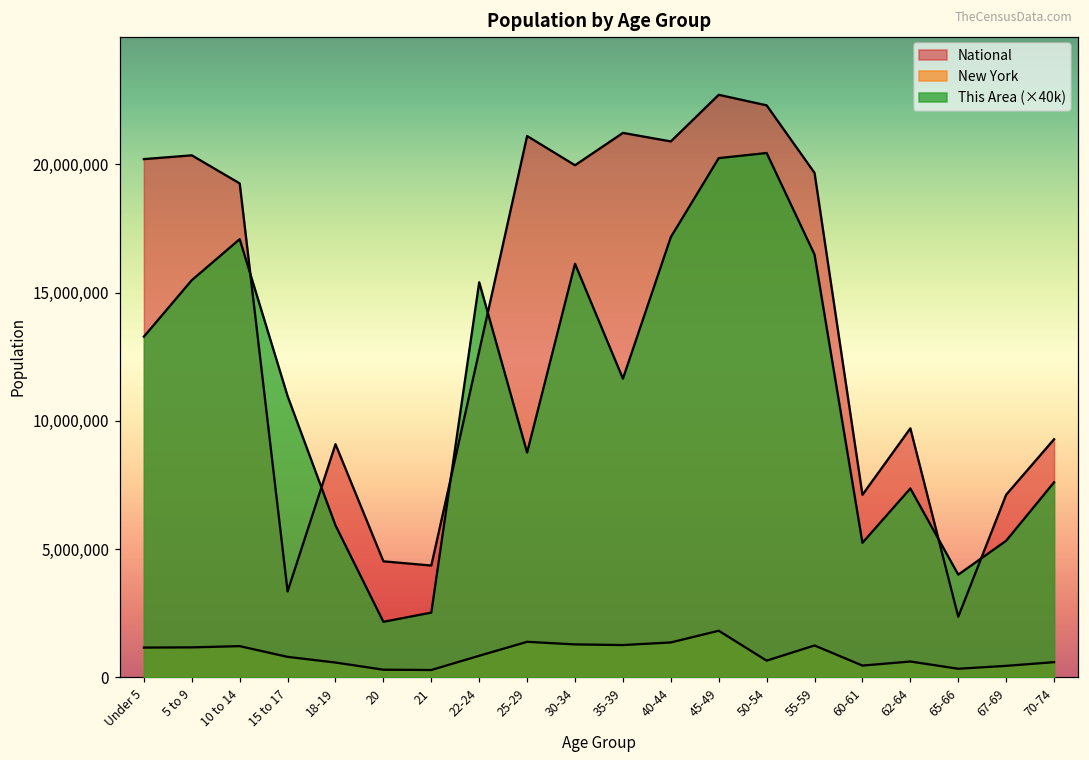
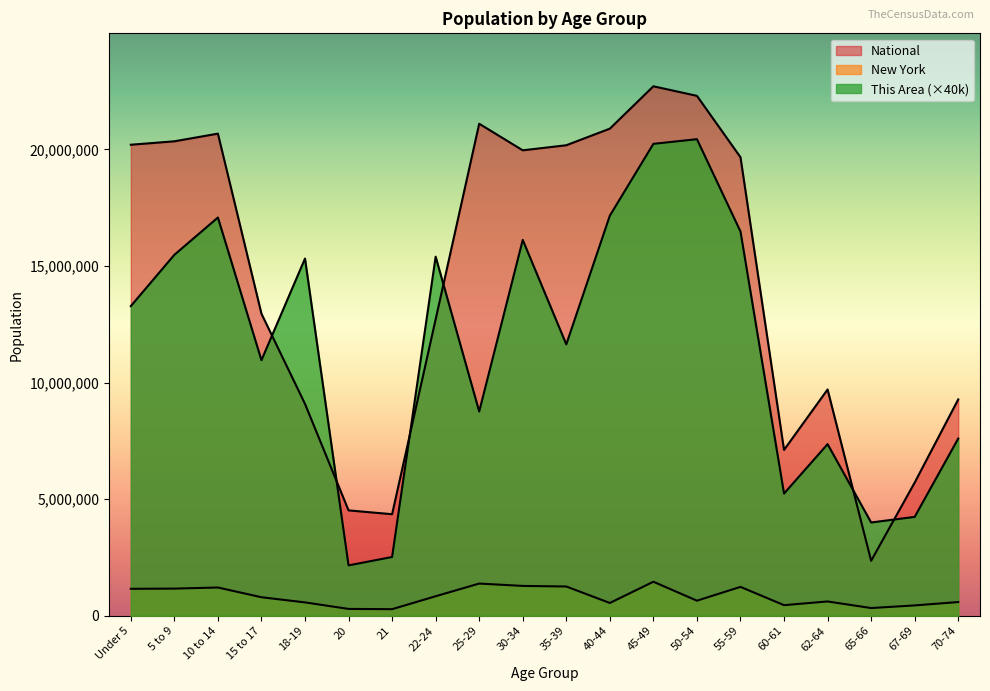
  {
    "National": {
      "Under 5": "20,200,000",
      "5 to 9": "20,300,000",
-     "10 to 14": "19,300,000",
-     "15 to 17": "3,300,000",
+     "10 to 14": "20,700,000",
+     "15 to 17": "13,000,000",
      "18-19": "9,100,000",
      "20": "4,500,000",
      "21": "4,400,000",
      "22-24": "12,700,000",
      "25-29": "21,100,000",
      "30-34": "20,000,000",
-     "35-39": "21,200,000",
+     "35-39": "20,200,000",
      "40-44": "20,900,000",
      "45-49": "22,700,000",
      "50-54": "22,300,000",
      "55-59": "19,700,000",
      "60-61": "7,100,000",
      "62-64": "9,700,000",
      "65-66": "2,400,000",
-     "67-69": "7,100,000",
+     "67-69": "5,700,000",
      "70-74": "9,300,000"
    },
    "New York": {
      "Under 5": "1,200,000",
      "5 to 9": "1,200,000",
      "10 to 14": "1,200,000",
      "15 to 17": "800,000",
      "18-19": "600,000",
      "20": "300,000",
      "21": "300,000",
      "22-24": "800,000",
      "25-29": "1,400,000",
      "30-34": "1,300,000",
      "35-39": "1,300,000",
-     "40-44": "1,400,000",
-     "45-49": "1,800,000",
+     "40-44": "500,000",
+     "45-49": "1,500,000",
      "50-54": "600,000",
      "55-59": "1,200,000",
      "60-61": "500,000",
      "62-64": "600,000",
      "65-66": "300,000",
      "67-69": "400,000",
      "70-74": "600,000"
    },
    "This Area (×40k)": {
      "Under 5": "13,300,000",
      "5 to 9": "15,500,000",
      "10 to 14": "17,100,000",
      "15 to 17": "11,000,000",
-     "18-19": "5,900,000",
+     "18-19": "15,300,000",
      "20": "2,200,000",
      "21": "2,500,000",
      "22-24": "15,400,000",
      "25-29": "8,800,000",
      "30-34": "16,100,000",
      "35-39": "11,600,000",
      "40-44": "17,200,000",
      "45-49": "20,200,000",
      "50-54": "20,400,000",
      "55-59": "16,500,000",
      "60-61": "5,200,000",
      "62-64": "7,400,000",
      "65-66": "4,000,000",
-     "67-69": "5,300,000",
+     "67-69": "4,200,000",
      "70-74": "7,600,000"
    }
  }
